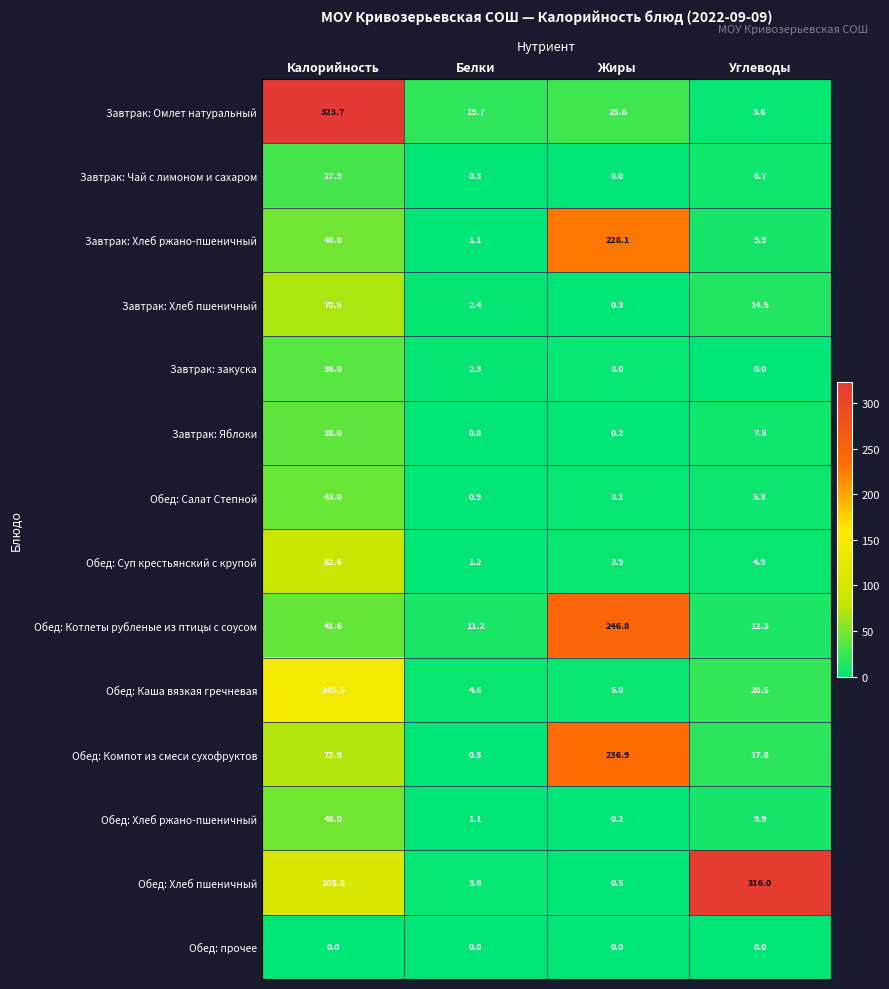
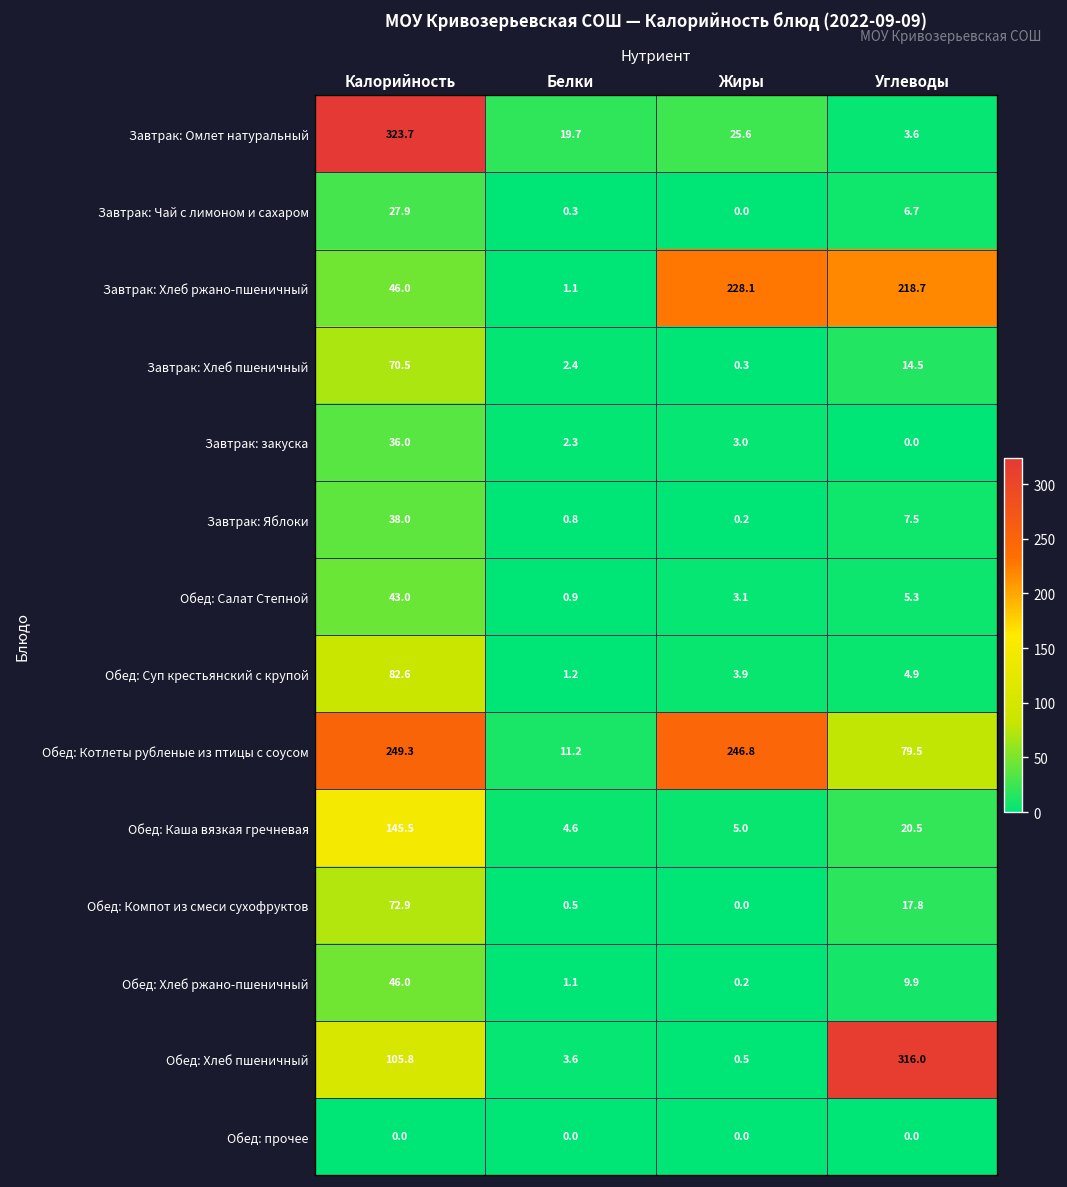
  {
    "Завтрак: Омлет натуральный": {
      "Калорийность": 323.7,
      "Белки": 19.7,
      "Жиры": 25.6,
      "Углеводы": 3.6
    },
    "Завтрак: Чай с лимоном и сахаром": {
      "Калорийность": 27.9,
      "Белки": 0.3,
      "Жиры": 0.0,
      "Углеводы": 6.7
    },
    "Завтрак: Хлеб ржано-пшеничный": {
      "Калорийность": 46.0,
      "Белки": 1.1,
      "Жиры": 228.1,
-     "Углеводы": 9.9
+     "Углеводы": 218.7
    },
    "Завтрак: Хлеб пшеничный": {
      "Калорийность": 70.5,
      "Белки": 2.4,
      "Жиры": 0.3,
      "Углеводы": 14.5
    },
    "Завтрак: закуска": {
      "Калорийность": 36.0,
      "Белки": 2.3,
      "Жиры": 3.0,
      "Углеводы": 0.0
    },
    "Завтрак: Яблоки": {
      "Калорийность": 38.0,
      "Белки": 0.8,
      "Жиры": 0.2,
      "Углеводы": 7.5
    },
    "Обед: Салат Степной": {
      "Калорийность": 43.0,
      "Белки": 0.9,
      "Жиры": 3.1,
      "Углеводы": 5.3
    },
    "Обед: Суп крестьянский с крупой": {
      "Калорийность": 82.6,
      "Белки": 1.2,
      "Жиры": 3.9,
      "Углеводы": 4.9
    },
    "Обед: Котлеты рубленые из птицы с соусом": {
-     "Калорийность": 41.6,
+     "Калорийность": 249.3,
      "Белки": 11.2,
      "Жиры": 246.8,
-     "Углеводы": 12.3
+     "Углеводы": 79.5
    },
    "Обед: Каша вязкая гречневая": {
      "Калорийность": 145.5,
      "Белки": 4.6,
      "Жиры": 5.0,
      "Углеводы": 20.5
    },
    "Обед: Компот из смеси сухофруктов": {
      "Калорийность": 72.9,
      "Белки": 0.5,
-     "Жиры": 236.9,
+     "Жиры": 0.0,
      "Углеводы": 17.8
    },
    "Обед: Хлеб ржано-пшеничный": {
      "Калорийность": 46.0,
      "Белки": 1.1,
      "Жиры": 0.2,
      "Углеводы": 9.9
    },
    "Обед: Хлеб пшеничный": {
      "Калорийность": 105.8,
      "Белки": 3.6,
      "Жиры": 0.5,
      "Углеводы": 316.0
    },
    "Обед: прочее": {
      "Калорийность": 0.0,
      "Белки": 0.0,
      "Жиры": 0.0,
      "Углеводы": 0.0
    }
  }
